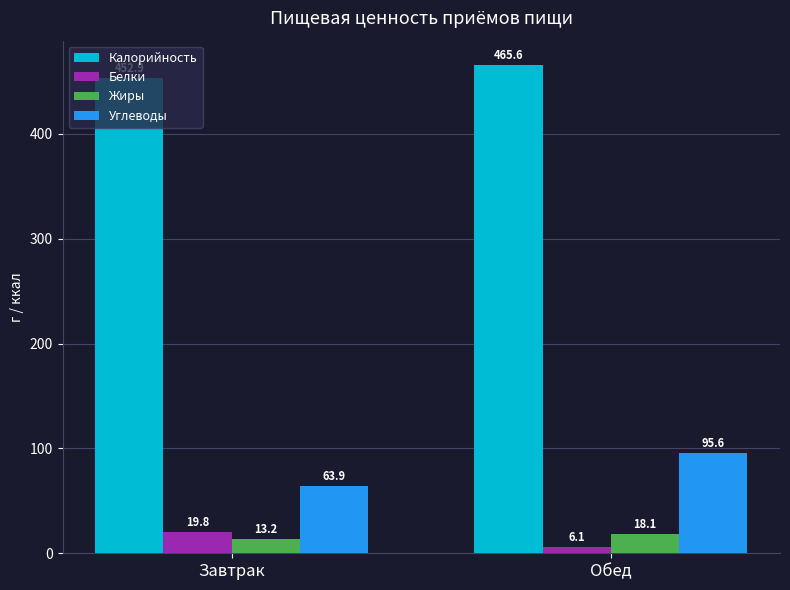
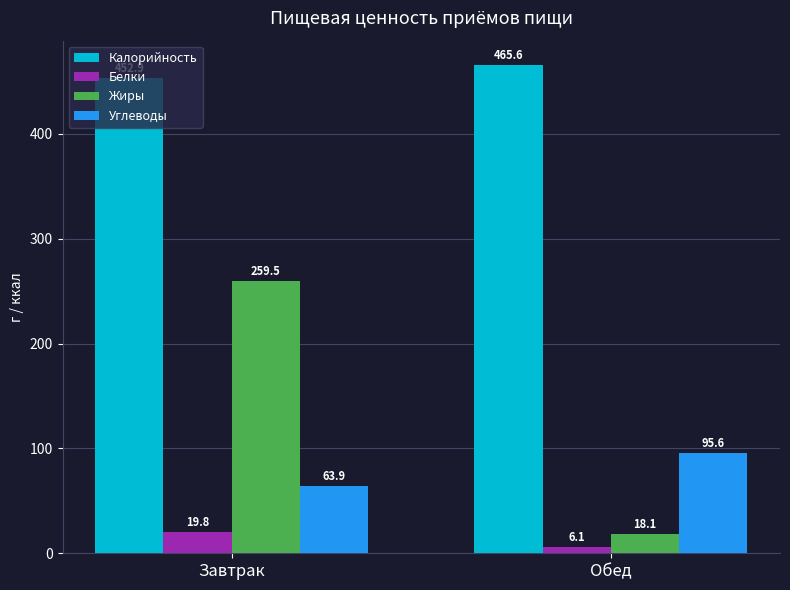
  {
    "Белки": {
      "Завтрак": 19.8,
      "Обед": 6.1
    },
    "Жиры": {
-     "Завтрак": 13.2,
+     "Завтрак": 259.5,
      "Обед": 18.1
    }
  }
